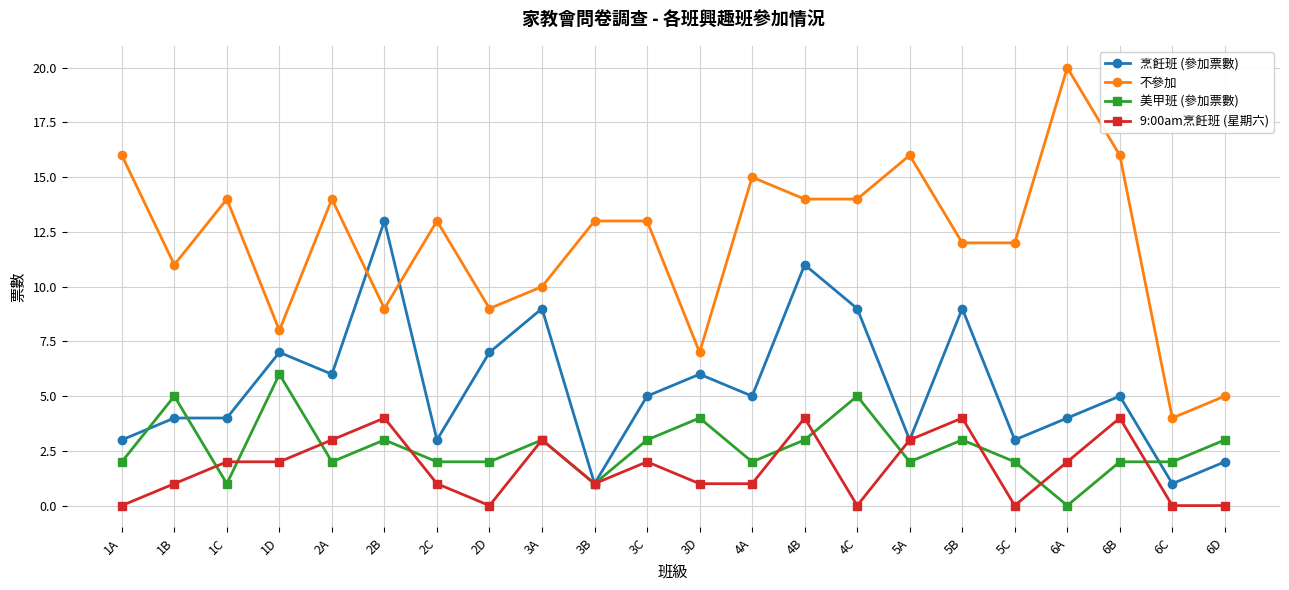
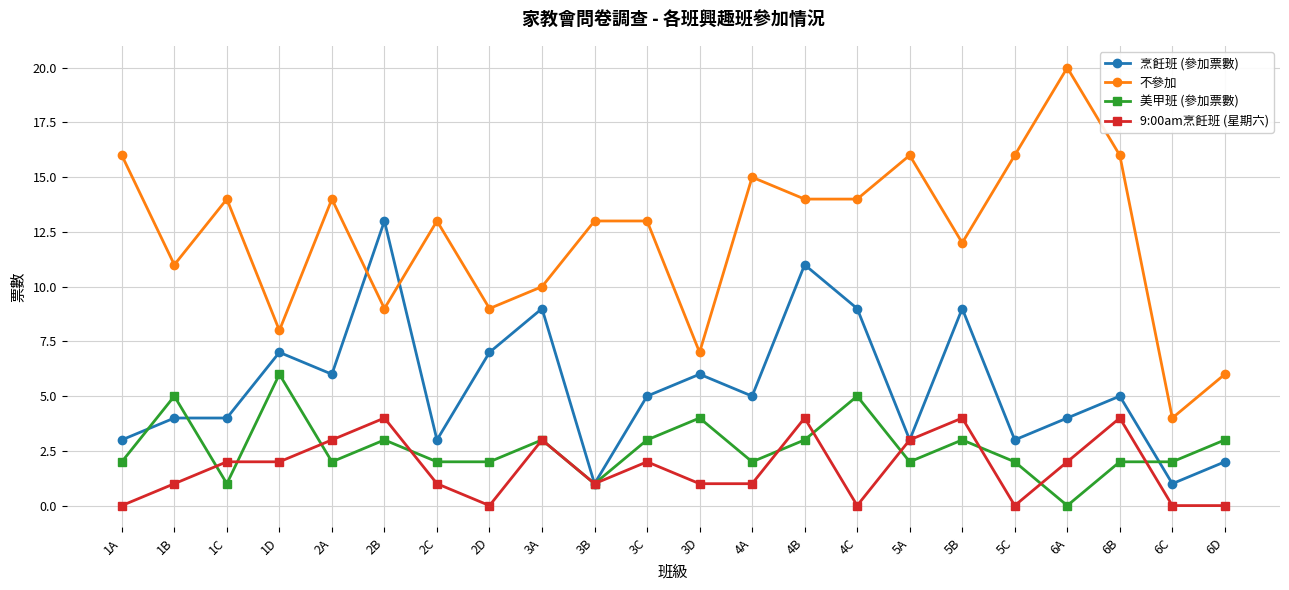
  {
    "烹飪班 (參加票數)": {
      "1A": 3,
      "1B": 4,
      "1C": 4,
      "1D": 7,
      "2A": 6,
      "2B": 13,
      "2C": 3,
      "2D": 7,
      "3A": 9,
      "3C": 5,
      "3D": 6,
      "4A": 5,
      "4B": 11,
      "4C": 9,
      "5B": 9,
      "5C": 3,
      "6A": 4,
      "6B": 5,
      "6C": 1,
      "6D": 2
    },
    "不參加": {
      "1A": 16,
      "1B": 11,
      "1C": 14,
      "1D": 8,
      "2A": 14,
      "2B": 9,
      "2C": 13,
      "2D": 9,
      "3A": 10,
      "3B": 13,
      "3C": 13,
      "3D": 7,
      "4A": 15,
      "4B": 14,
      "4C": 14,
      "5A": 16,
      "5B": 12,
-     "5C": 12,
+     "5C": 16,
      "6A": 20,
      "6B": 16,
      "6C": 4,
-     "6D": 5
+     "6D": 6
    },
    "美甲班 (參加票數)": {
      "1A": 2,
      "1B": 5,
      "1C": 1,
      "1D": 6,
      "2A": 2,
      "2B": 3,
      "2C": 2,
      "2D": 2,
      "3C": 3,
      "3D": 4,
      "4A": 2,
      "4B": 3,
      "4C": 5,
      "5A": 2,
      "5B": 3,
      "5C": 2,
      "6A": 0,
      "6B": 2,
      "6C": 2,
      "6D": 3
    },
    "9:00am烹飪班 (星期六)": {
      "1A": 0,
      "1B": 1,
      "1C": 2,
      "1D": 2,
      "2A": 3,
      "2B": 4,
      "2C": 1,
      "2D": 0,
      "3C": 2,
      "3D": 1,
      "4A": 1,
      "4B": 4,
      "4C": 0,
      "5B": 4,
      "5C": 0,
      "6A": 2,
      "6B": 4,
      "6C": 0,
      "6D": 0
    }
  }
